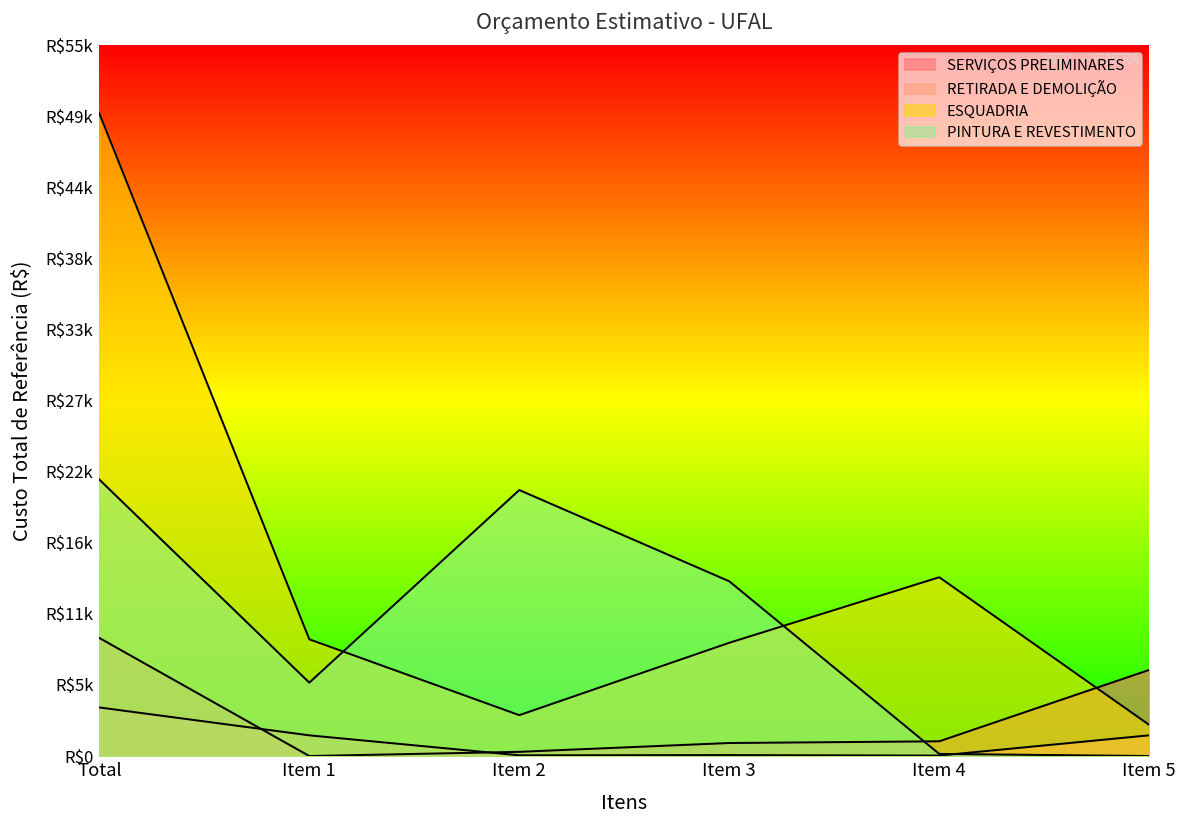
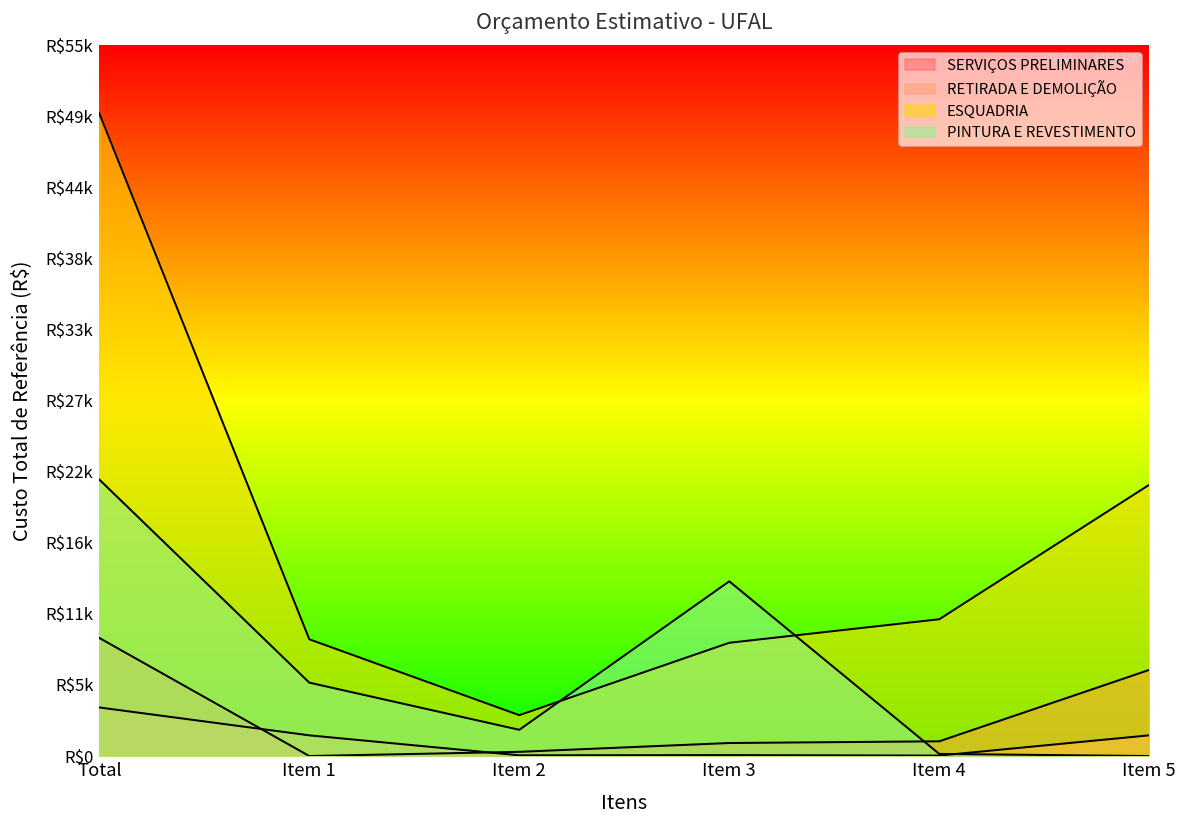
  {
    "ESQUADRIA": {
      "Total": "R$49700",
      "Item 1": "R$9000",
      "Item 2": "R$3200",
      "Item 3": "R$8800",
-     "Item 4": "R$13800",
-     "Item 5": "R$2400"
+     "Item 4": "R$10600",
+     "Item 5": "R$21000"
    },
    "PINTURA E REVESTIMENTO": {
      "Total": "R$21400",
      "Item 1": "R$5700",
-     "Item 2": "R$20600",
+     "Item 2": "R$2000",
      "Item 3": "R$13500",
      "Item 5": "R$0"
    }
  }
